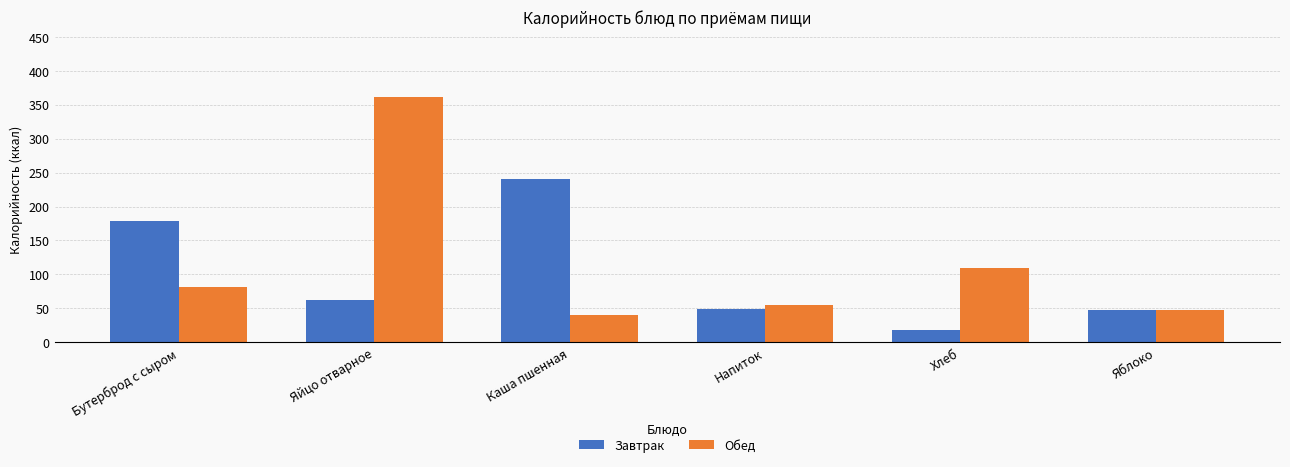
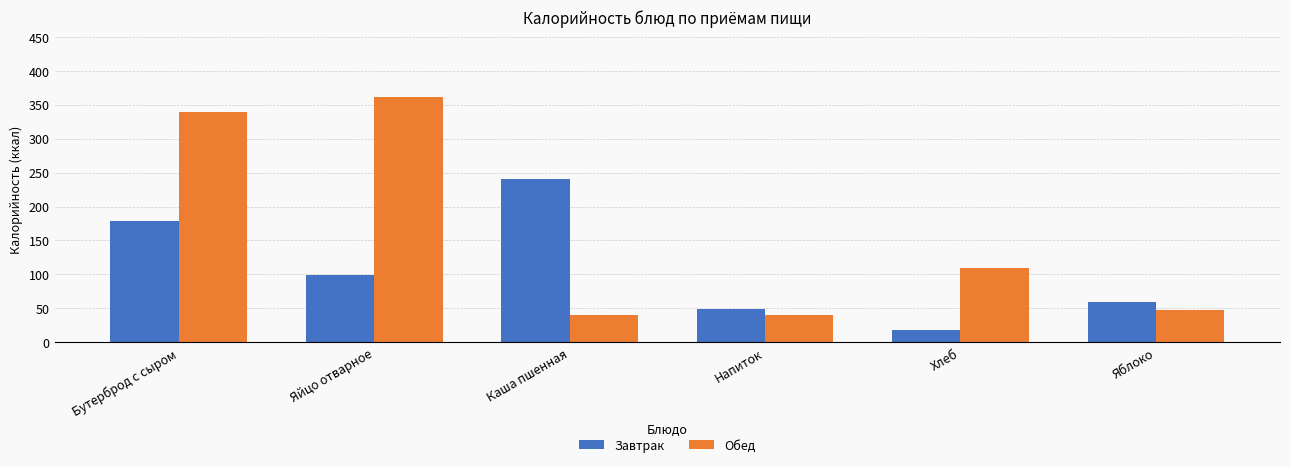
  {
    "Завтрак": {
      "Бутерброд с сыром": 180,
-     "Яйцо отварное": 60,
+     "Яйцо отварное": 100,
      "Каша пшенная": 240,
      "Напиток": 50,
      "Хлеб": 20,
-     "Яблоко": 50
+     "Яблоко": 60
    },
    "Обед": {
-     "Бутерброд с сыром": 80,
+     "Бутерброд с сыром": 340,
      "Яйцо отварное": 360,
      "Каша пшенная": 40,
-     "Напиток": 50,
+     "Напиток": 40,
      "Хлеб": 110,
      "Яблоко": 50
    }
  }
